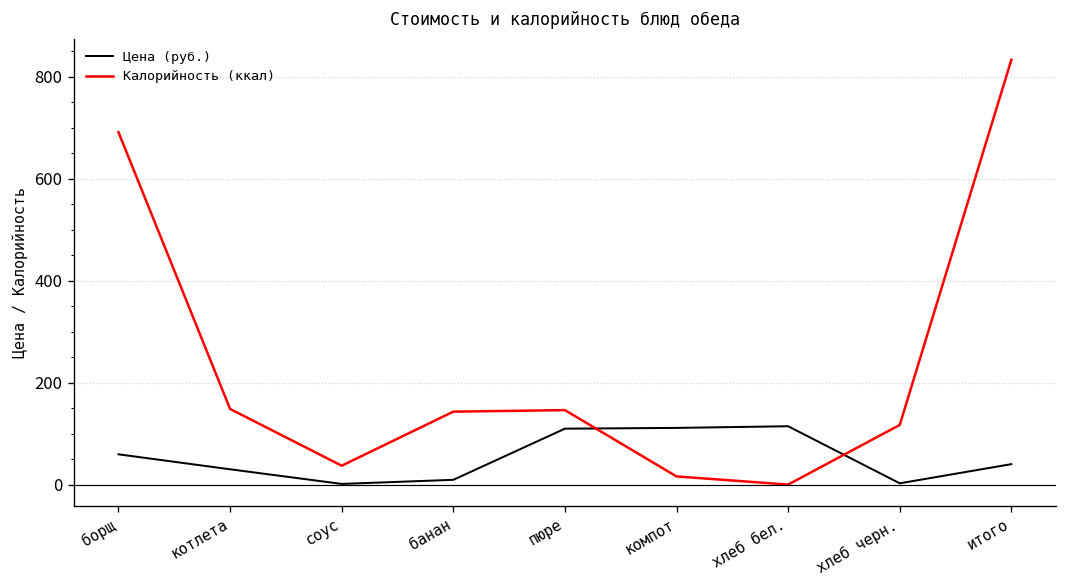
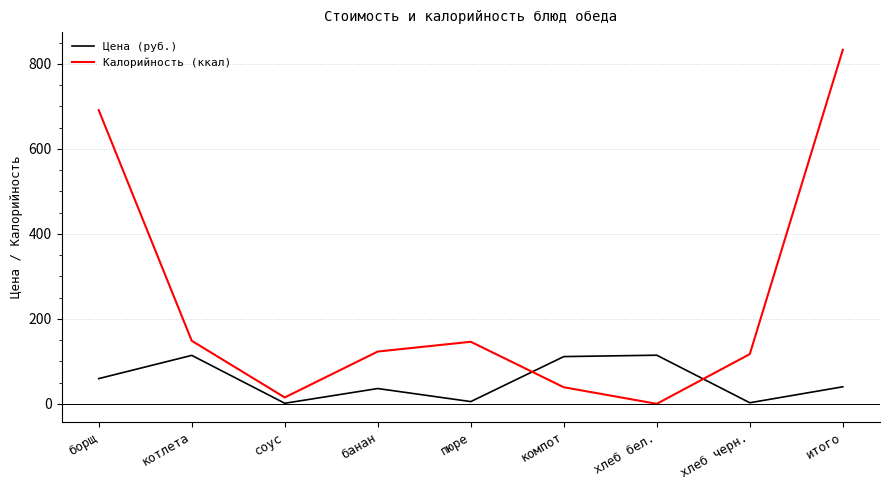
  {
    "Цена (руб.)": {
      "борщ": 60,
-     "котлета": 30,
+     "котлета": 110,
      "соус": 0,
-     "банан": 10,
-     "пюре": 110,
+     "банан": 40,
+     "пюре": 10,
      "компот": 110,
      "хлеб бел.": 110,
      "хлеб черн.": 0,
      "итого": 40
    },
    "Калорийность (ккал)": {
      "борщ": 690,
      "котлета": 150,
-     "соус": 40,
-     "банан": 140,
+     "соус": 20,
+     "банан": 120,
      "пюре": 150,
-     "компот": 20,
+     "компот": 40,
      "хлеб бел.": 0,
      "хлеб черн.": 120,
      "итого": 830
    }
  }
